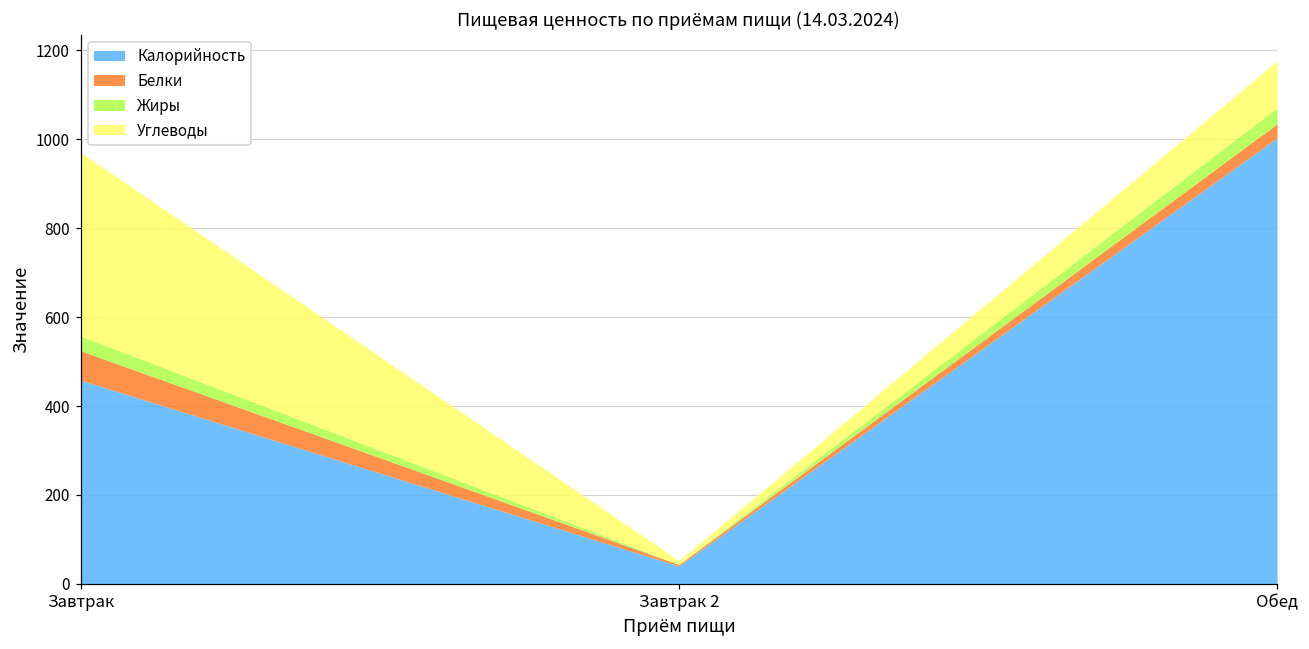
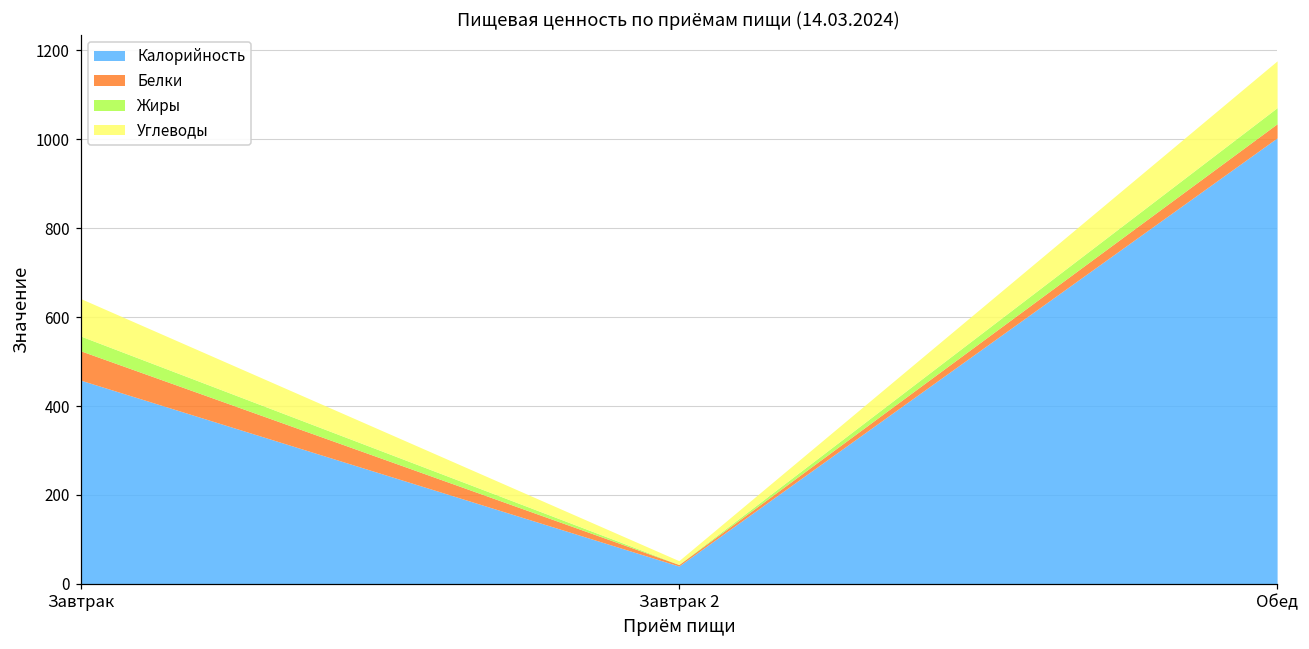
  {
    "Калорийность": {
      "Завтрак": 460,
      "Обед": 1000
    },
    "Белки": {
      "Завтрак": 70,
      "Обед": 30
    },
    "Жиры": {
      "Завтрак": 30,
      "Обед": 40
    },
    "Углеводы": {
-     "Завтрак": 410,
+     "Завтрак": 80,
      "Завтрак 2": 10,
      "Обед": 110
    }
  }
